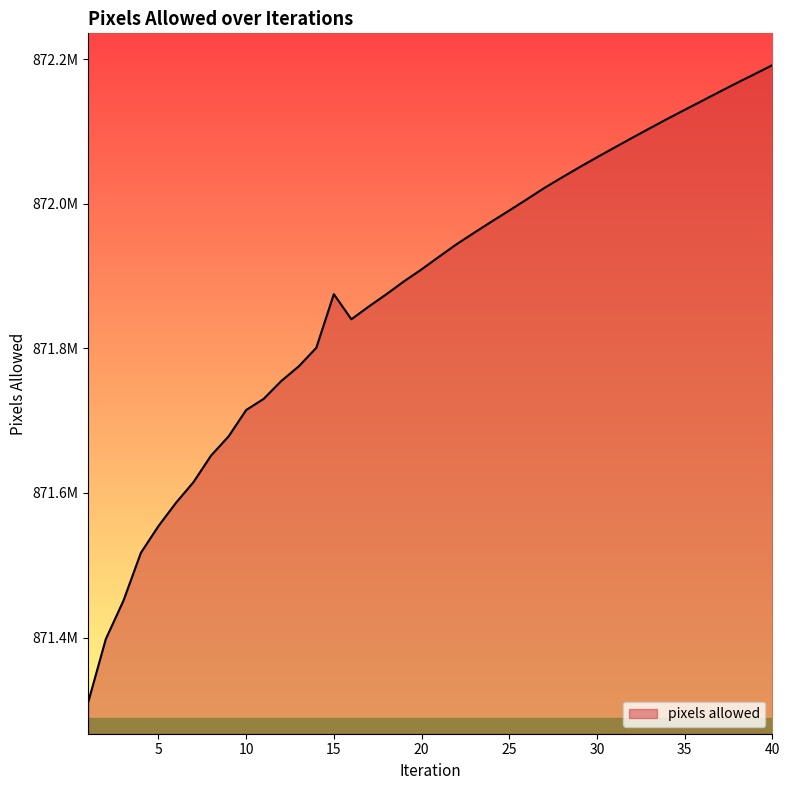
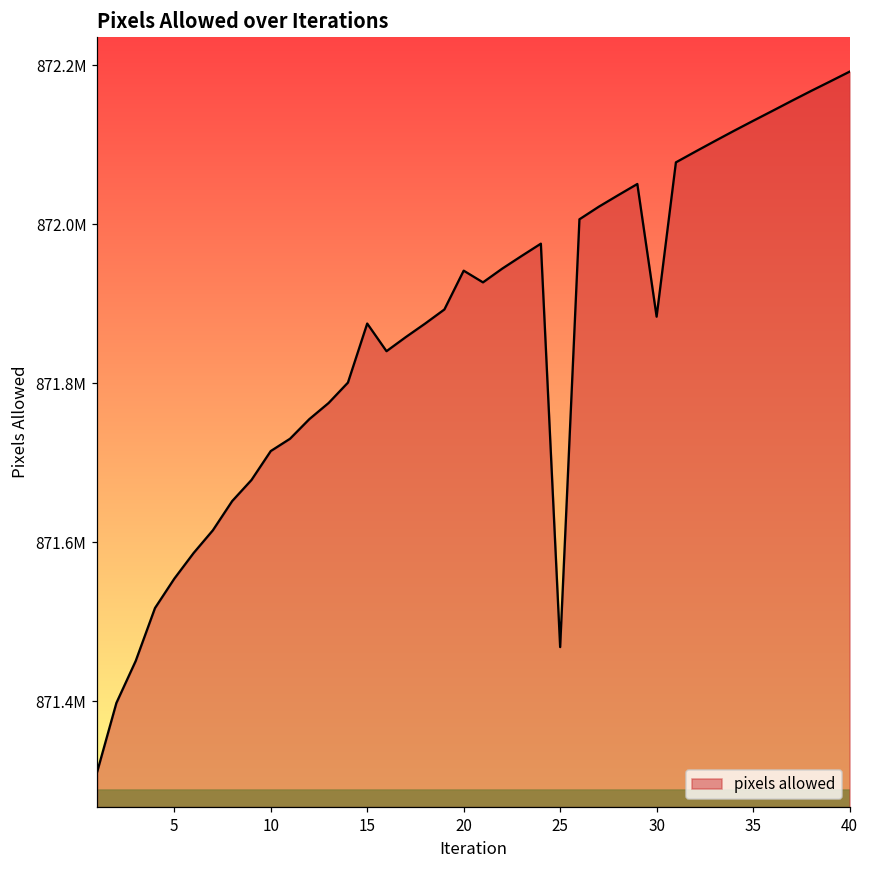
  {
    "5": 871550000,
    "10": 871710000,
    "15": 871880000,
-   "20": 871910000,
-   "25": 871990000,
-   "30": 872060000,
+   "20": 871940000,
+   "25": 871470000,
+   "30": 871880000,
    "35": 872130000,
    "40": 872190000
  }
